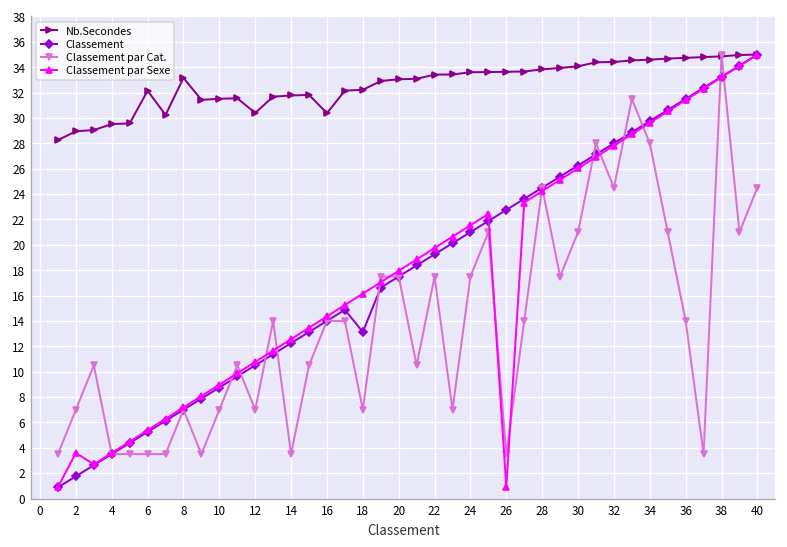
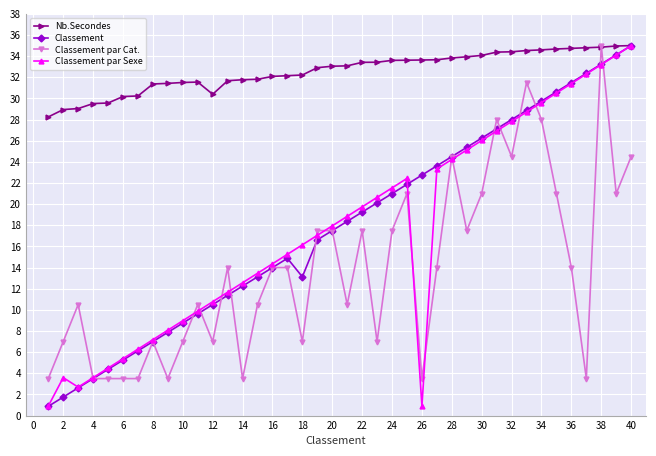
  {
    "Nb.Secondes": {
      "2": 28.9,
      "4": 29.5,
-     "6": 32.1,
-     "8": 33.2,
+     "6": 30.2,
+     "8": 31.4,
      "10": 31.5,
      "12": 30.4,
      "14": 31.8,
-     "16": 30.4,
+     "16": 32.1,
      "18": 32.2,
      "20": 33.0,
      "22": 33.4,
      "24": 33.6,
      "26": 33.6,
      "28": 33.8,
      "30": 34.1,
      "32": 34.4,
      "34": 34.6,
      "36": 34.7
    },
    "Classement": {
      "2": 1.8,
      "12": 10.5,
      "14": 12.3,
      "18": 13.1,
      "22": 19.3,
      "24": 21.0,
      "26": 22.8
    },
    "Classement par Cat.": {
      "2": 7.0,
      "6": 3.5,
      "10": 7.0,
      "12": 7.0,
      "14": 3.5,
      "18": 7.0,
      "22": 17.5,
      "24": 17.5,
      "26": 3.5,
      "30": 21.0,
      "32": 24.5,
      "34": 28.0,
      "36": 14.0,
      "40": 24.5
    },
    "Classement par Sexe": {
      "2": 3.6,
      "12": 10.8,
      "14": 12.6,
      "16": 14.4,
      "18": 16.2,
      "20": 17.9,
      "22": 19.7,
      "24": 21.5,
      "26": 0.9,
      "28": 24.2
    }
  }
